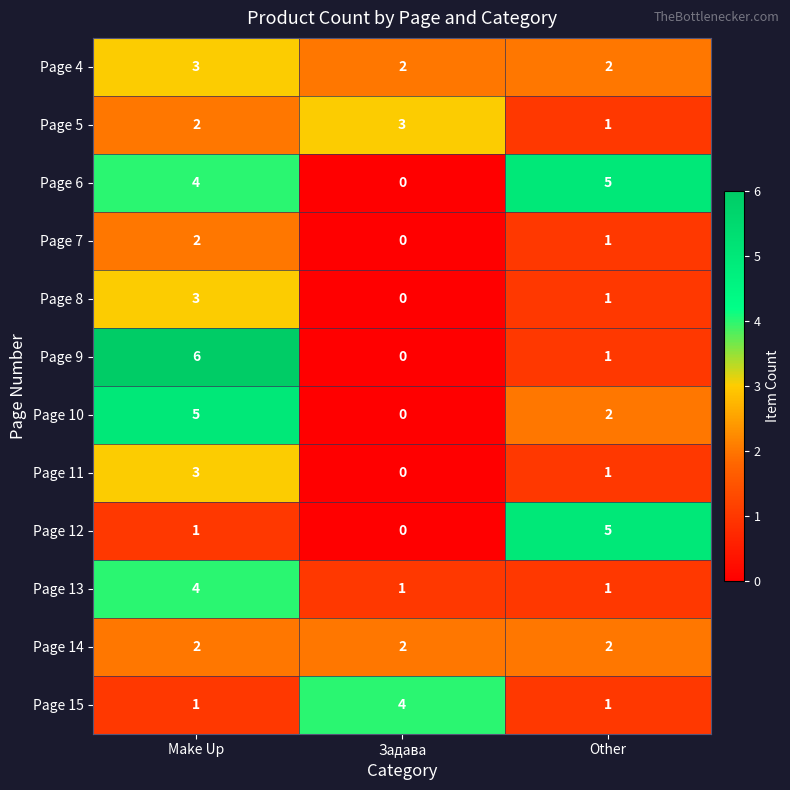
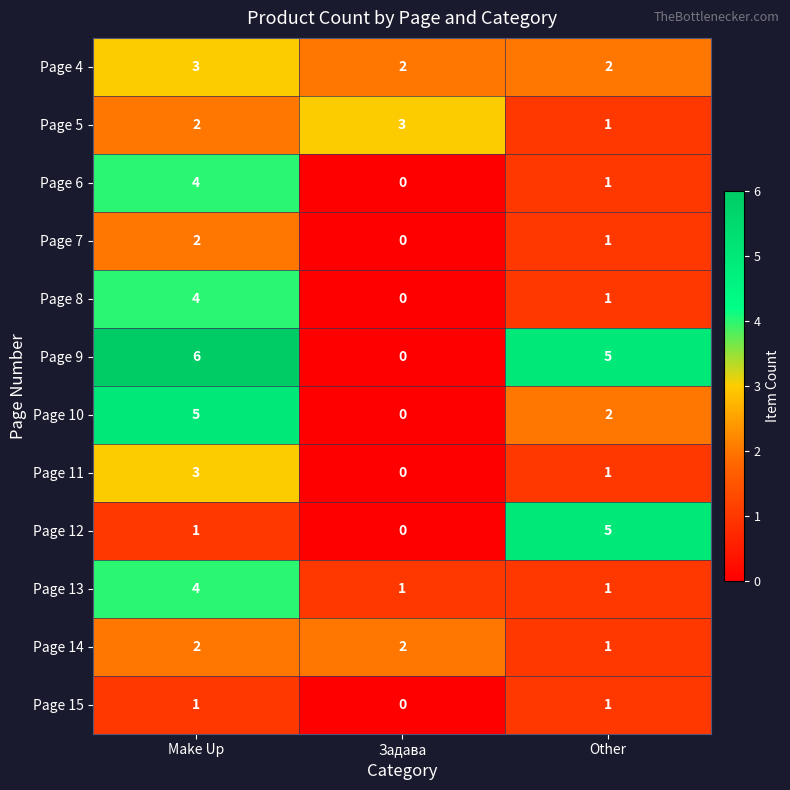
  {
    "Page 4": {
      "Make Up": 3,
      "Задава": 2,
      "Other": 2
    },
    "Page 5": {
      "Make Up": 2,
      "Задава": 3,
      "Other": 1
    },
    "Page 6": {
      "Make Up": 4,
      "Задава": 0,
-     "Other": 5
+     "Other": 1
    },
    "Page 7": {
      "Make Up": 2,
      "Задава": 0,
      "Other": 1
    },
    "Page 8": {
-     "Make Up": 3,
+     "Make Up": 4,
      "Задава": 0,
      "Other": 1
    },
    "Page 9": {
      "Make Up": 6,
      "Задава": 0,
-     "Other": 1
+     "Other": 5
    },
    "Page 10": {
      "Make Up": 5,
      "Задава": 0,
      "Other": 2
    },
    "Page 11": {
      "Make Up": 3,
      "Задава": 0,
      "Other": 1
    },
    "Page 12": {
      "Make Up": 1,
      "Задава": 0,
      "Other": 5
    },
    "Page 13": {
      "Make Up": 4,
      "Задава": 1,
      "Other": 1
    },
    "Page 14": {
      "Make Up": 2,
      "Задава": 2,
-     "Other": 2
+     "Other": 1
    },
    "Page 15": {
      "Make Up": 1,
-     "Задава": 4,
+     "Задава": 0,
      "Other": 1
    }
  }
